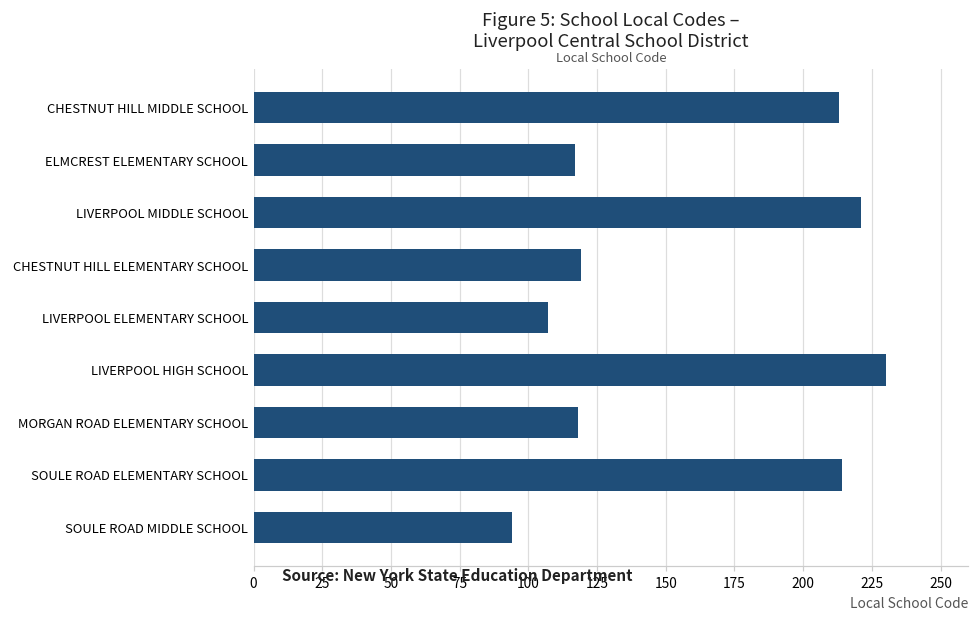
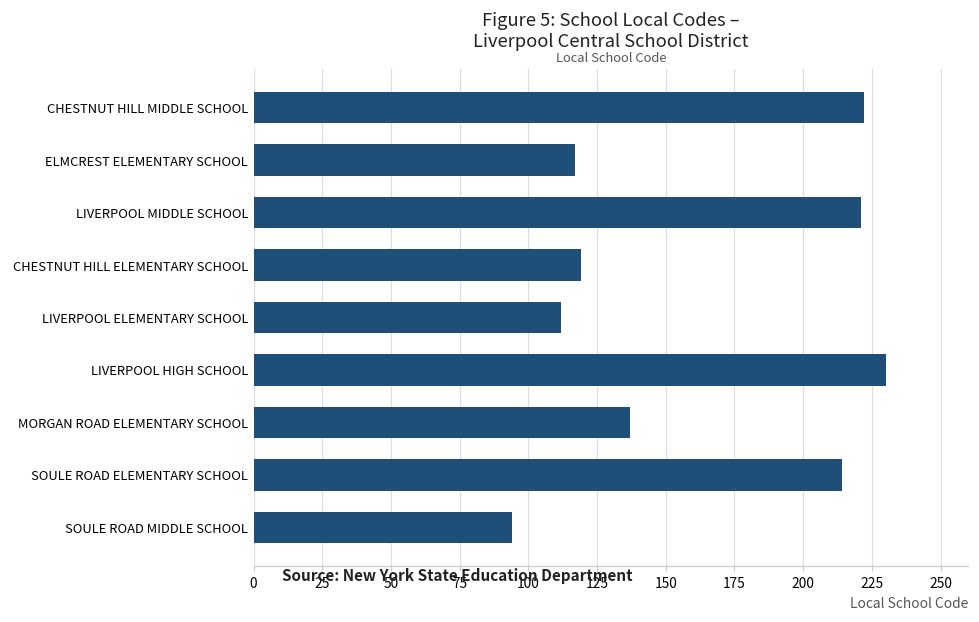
  {
-   "CHESTNUT HILL MIDDLE SCHOOL": 213,
+   "CHESTNUT HILL MIDDLE SCHOOL": 222,
    "ELMCREST ELEMENTARY SCHOOL": 117,
    "LIVERPOOL MIDDLE SCHOOL": 221,
    "CHESTNUT HILL ELEMENTARY SCHOOL": 119,
-   "LIVERPOOL ELEMENTARY SCHOOL": 107,
+   "LIVERPOOL ELEMENTARY SCHOOL": 112,
    "LIVERPOOL HIGH SCHOOL": 230,
-   "MORGAN ROAD ELEMENTARY SCHOOL": 118,
+   "MORGAN ROAD ELEMENTARY SCHOOL": 137,
    "SOULE ROAD ELEMENTARY SCHOOL": 214,
    "SOULE ROAD MIDDLE SCHOOL": 94
  }
